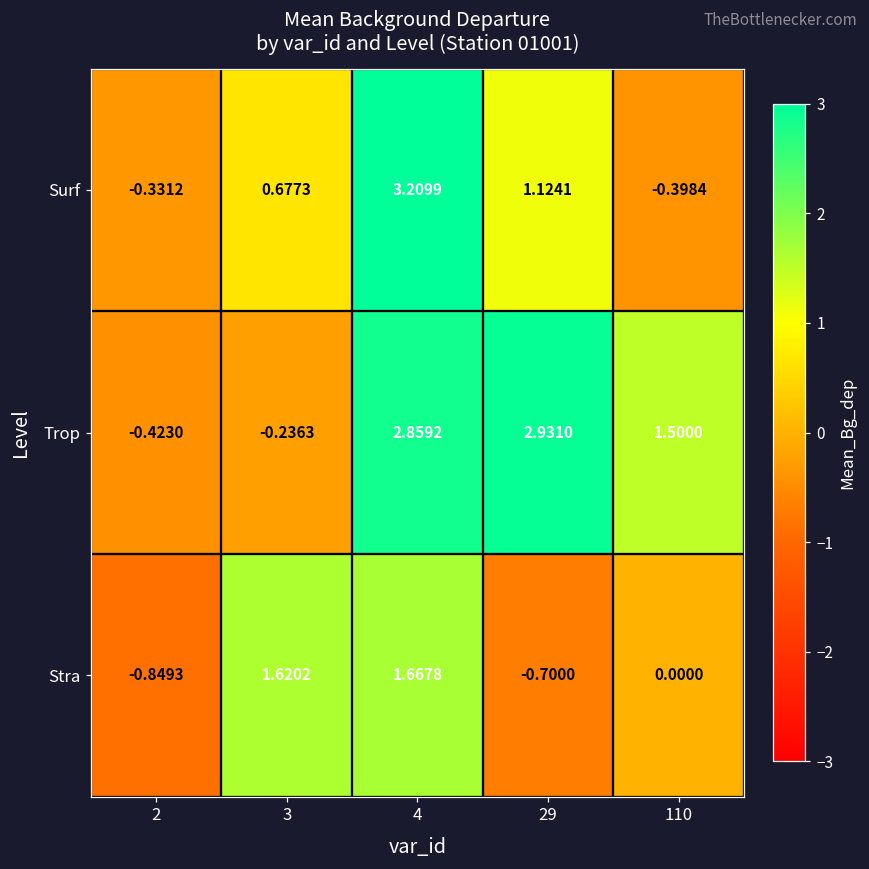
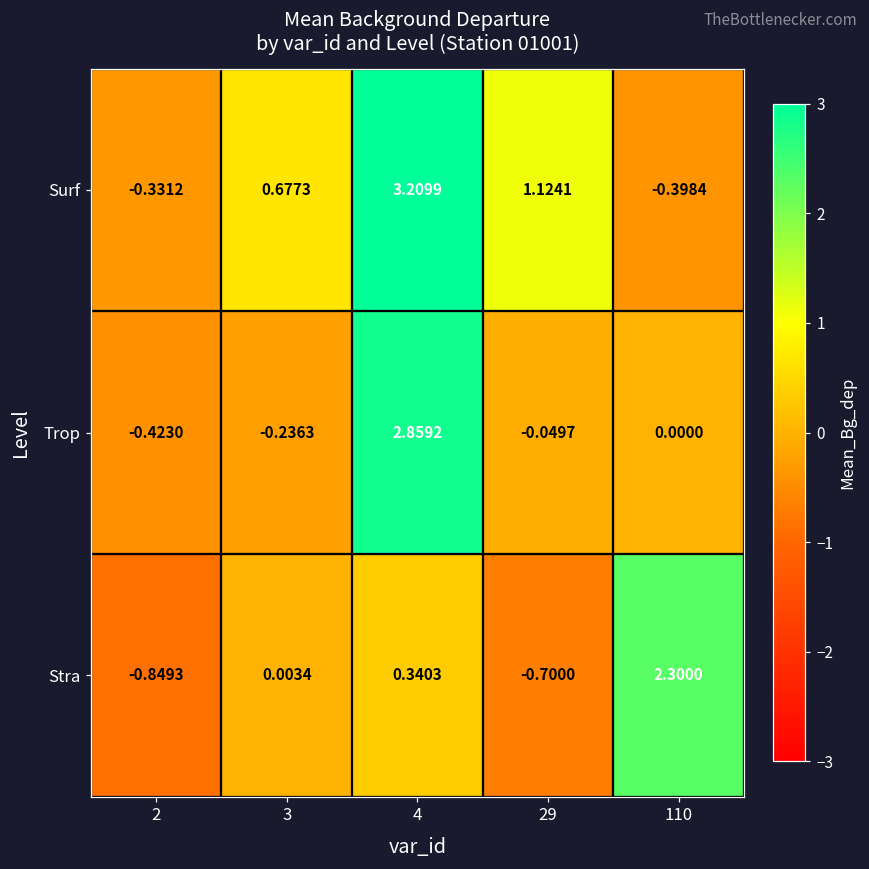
  {
    "Surf": {
      "2": -0.3312,
      "3": 0.6773,
      "4": 3.2099,
      "29": 1.1241,
      "110": -0.3984
    },
    "Trop": {
      "2": -0.4230,
      "3": -0.2363,
      "4": 2.8592,
-     "29": 2.9310,
-     "110": 1.5000
+     "29": -0.0497,
+     "110": 0.0000
    },
    "Stra": {
      "2": -0.8493,
-     "3": 1.6202,
-     "4": 1.6678,
+     "3": 0.0034,
+     "4": 0.3403,
      "29": -0.7000,
-     "110": 0.0000
+     "110": 2.3000
    }
  }
